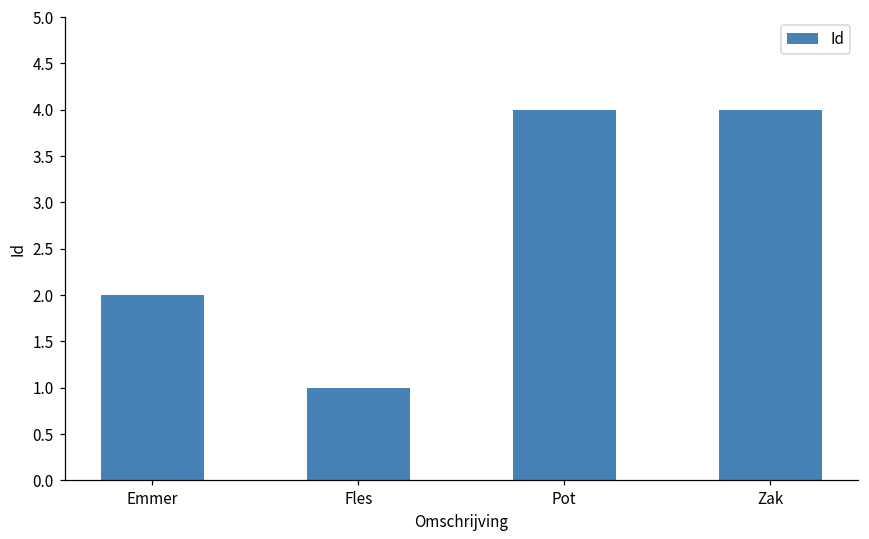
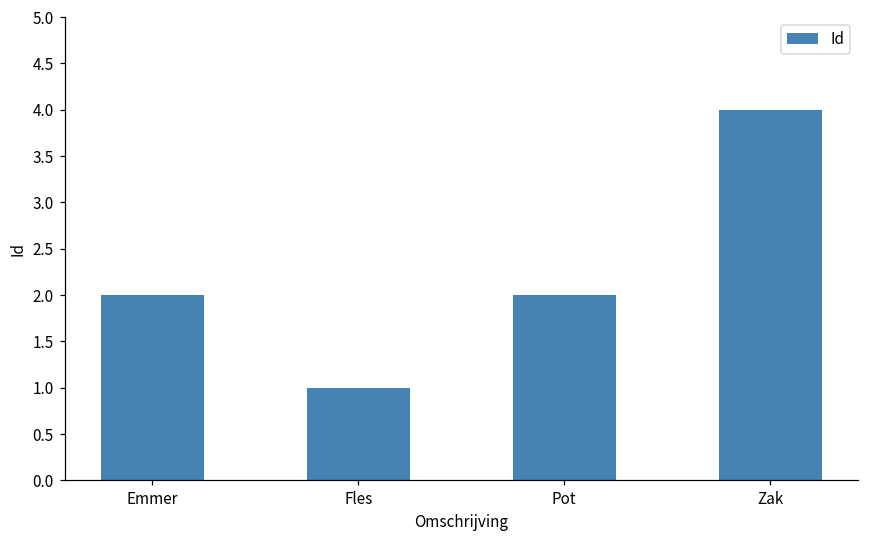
  {
    "Emmer": 2,
    "Fles": 1,
-   "Pot": 4,
+   "Pot": 2,
    "Zak": 4
  }
